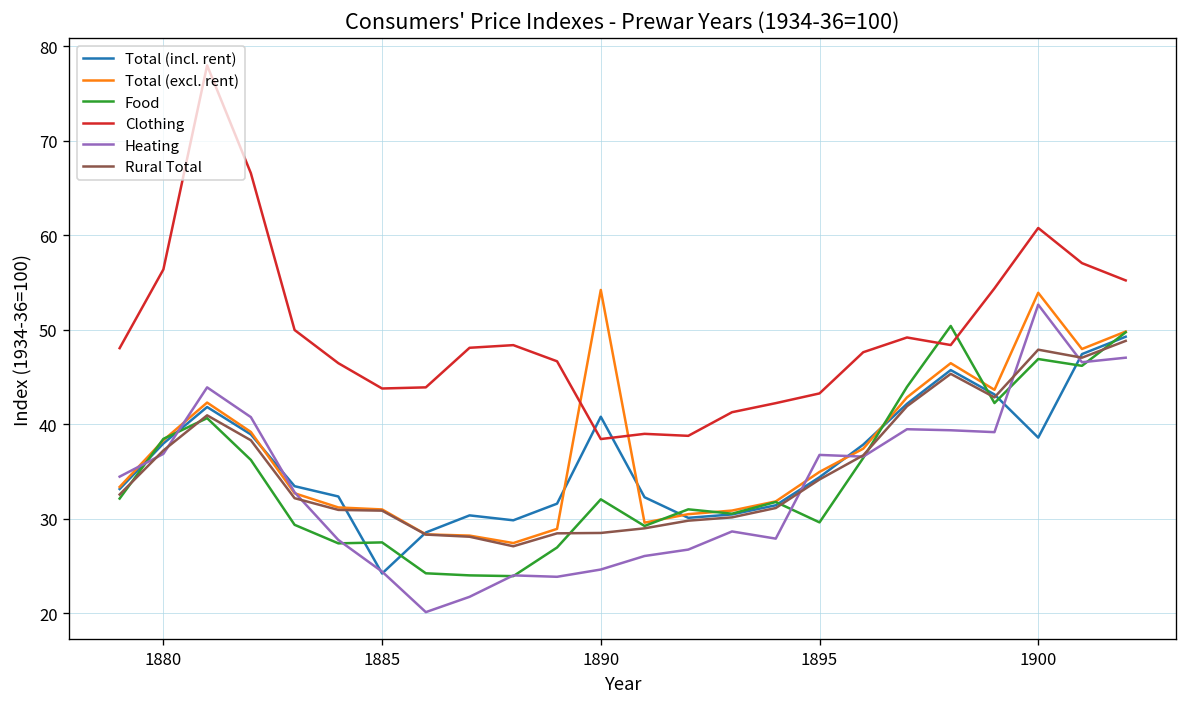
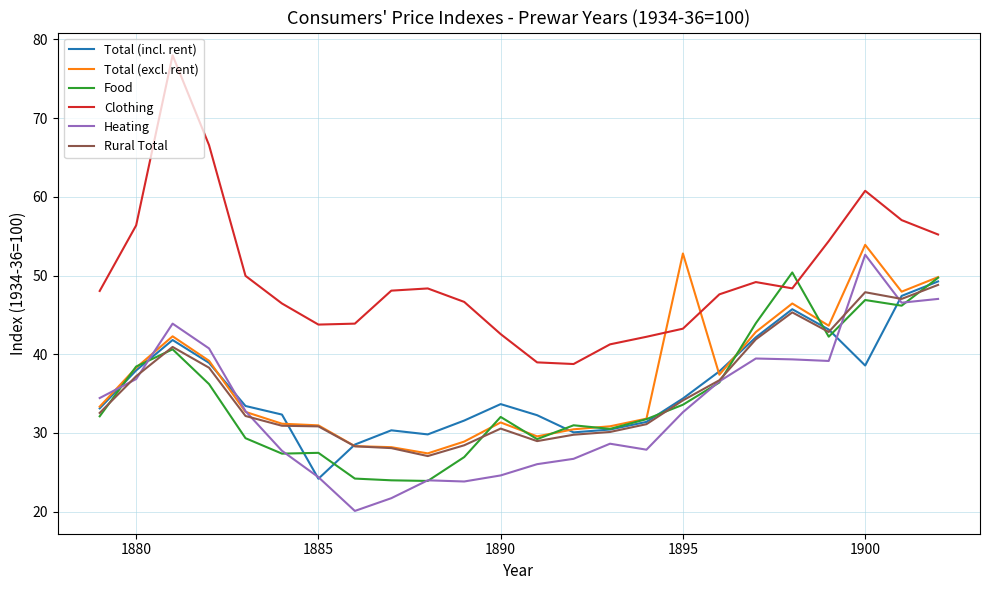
  {
    "Total (incl. rent)": {
      "1880": 38,
-     "1890": 41,
+     "1890": 34,
      "1900": 39
    },
    "Total (excl. rent)": {
-     "1890": 54,
-     "1895": 35,
+     "1890": 31,
+     "1895": 53,
      "1900": 54
    },
    "Food": {
      "1885": 27,
      "1890": 32,
-     "1895": 30,
+     "1895": 34,
      "1900": 47
    },
    "Clothing": {
      "1880": 56,
      "1885": 44,
-     "1890": 38,
+     "1890": 43,
      "1895": 43,
      "1900": 61
    },
    "Heating": {
      "1880": 37,
      "1890": 25,
-     "1895": 37,
+     "1895": 33,
      "1900": 53
    },
    "Rural Total": {
      "1880": 37,
-     "1890": 28,
+     "1890": 31,
      "1900": 48
    }
  }
